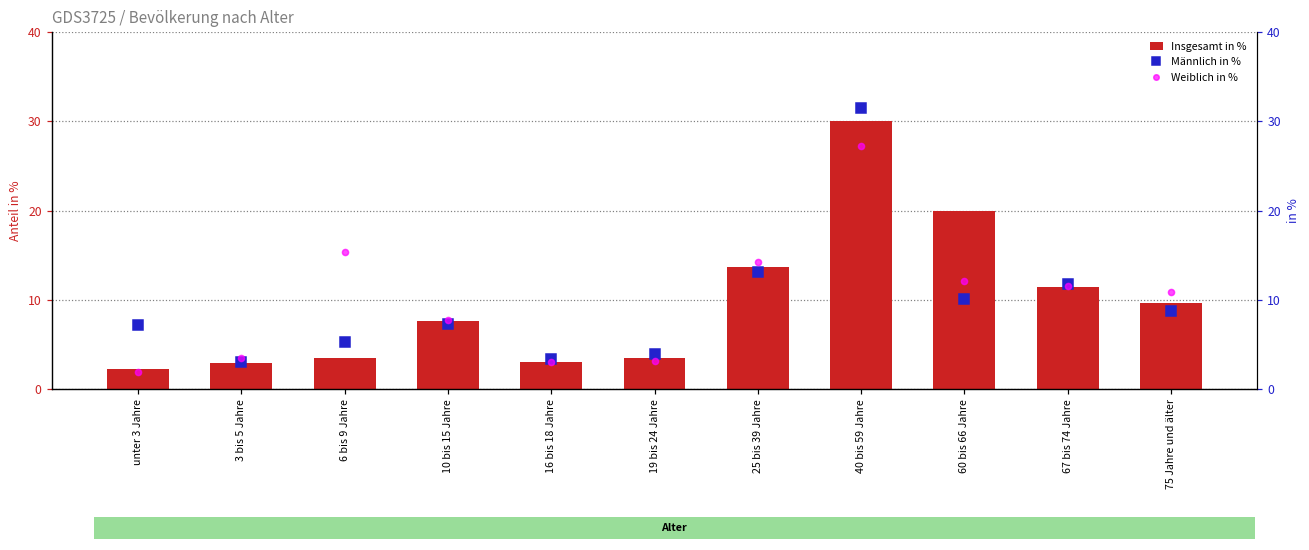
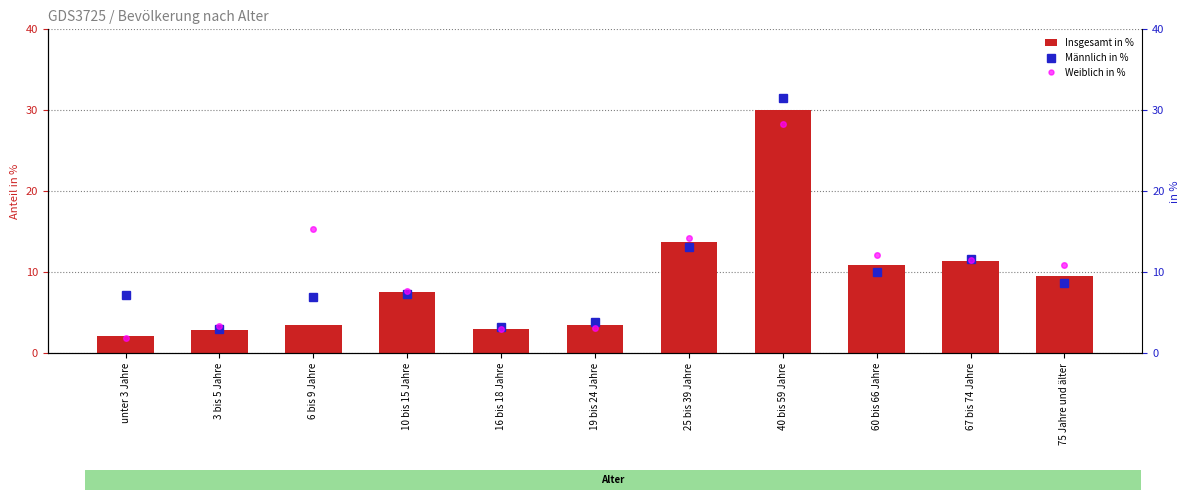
  {
    "Insgesamt in %": {
      "unter 3 Jahre": 2,
      "3 bis 5 Jahre": 3,
      "6 bis 9 Jahre": 4,
      "10 bis 15 Jahre": 8,
      "16 bis 18 Jahre": 3,
      "19 bis 24 Jahre": 4,
      "25 bis 39 Jahre": 14,
      "40 bis 59 Jahre": 30,
-     "60 bis 66 Jahre": 20,
+     "60 bis 66 Jahre": 11,
      "67 bis 74 Jahre": 11,
      "75 Jahre und älter": 10
    },
    "Männlich in %": {
      "unter 3 Jahre": 7,
      "3 bis 5 Jahre": 3,
-     "6 bis 9 Jahre": 5,
+     "6 bis 9 Jahre": 7,
      "10 bis 15 Jahre": 7,
      "19 bis 24 Jahre": 4,
      "25 bis 39 Jahre": 13,
      "40 bis 59 Jahre": 32,
      "60 bis 66 Jahre": 10,
      "75 Jahre und älter": 9
    },
    "Weiblich in %": {
      "unter 3 Jahre": 2,
      "3 bis 5 Jahre": 3,
      "6 bis 9 Jahre": 15,
      "10 bis 15 Jahre": 8,
      "19 bis 24 Jahre": 3,
      "25 bis 39 Jahre": 14,
-     "40 bis 59 Jahre": 27,
+     "40 bis 59 Jahre": 28,
      "60 bis 66 Jahre": 12,
      "75 Jahre und älter": 11
    }
  }
